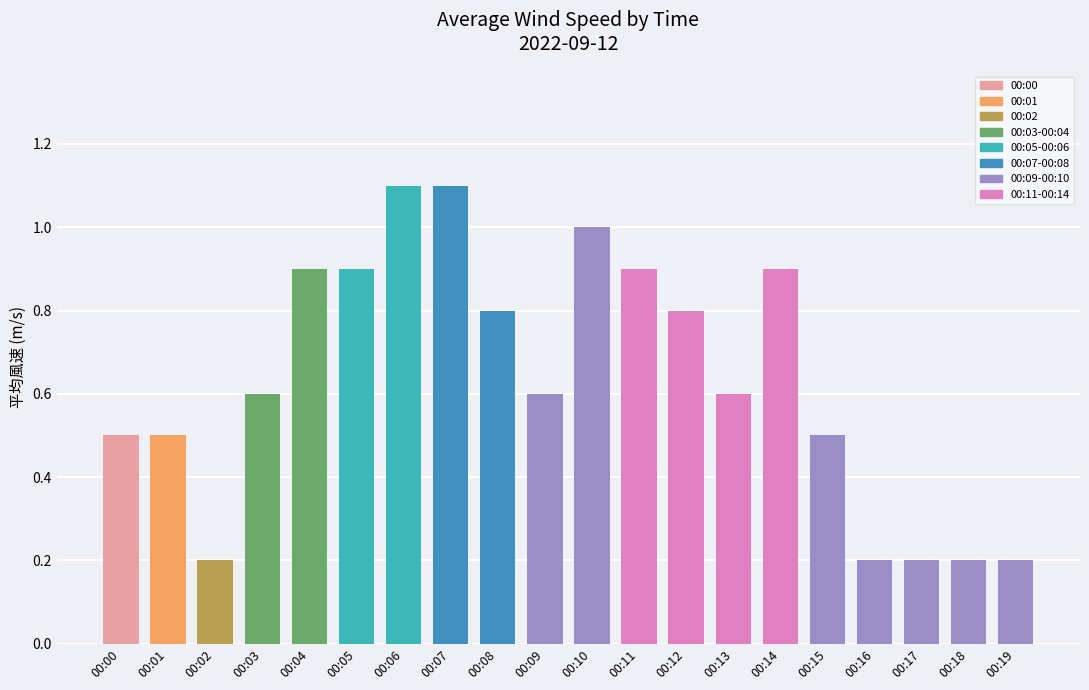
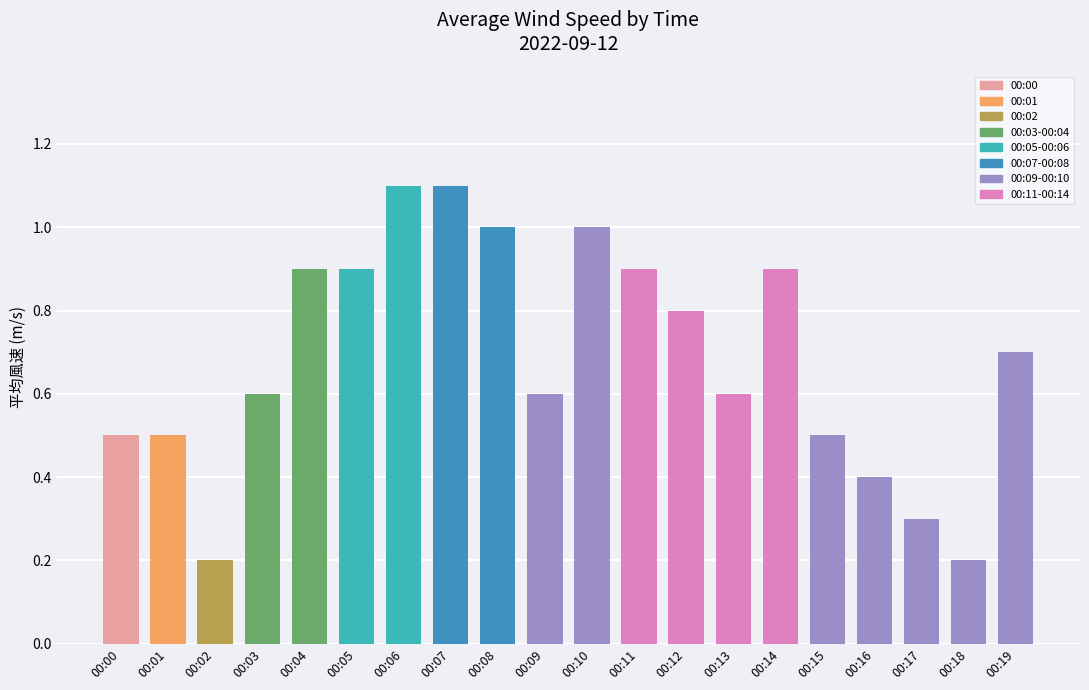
  {
    "00:00": 0.5,
    "00:01": 0.5,
    "00:02": 0.2,
    "00:03": 0.6,
    "00:04": 0.9,
    "00:05": 0.9,
    "00:06": 1.1,
    "00:07": 1.1,
-   "00:08": 0.8,
+   "00:08": 1.0,
    "00:09": 0.6,
    "00:10": 1.0,
    "00:11": 0.9,
    "00:12": 0.8,
    "00:13": 0.6,
    "00:14": 0.9,
    "00:15": 0.5,
-   "00:16": 0.2,
-   "00:17": 0.2,
+   "00:16": 0.4,
+   "00:17": 0.3,
    "00:18": 0.2,
-   "00:19": 0.2
+   "00:19": 0.7
  }
